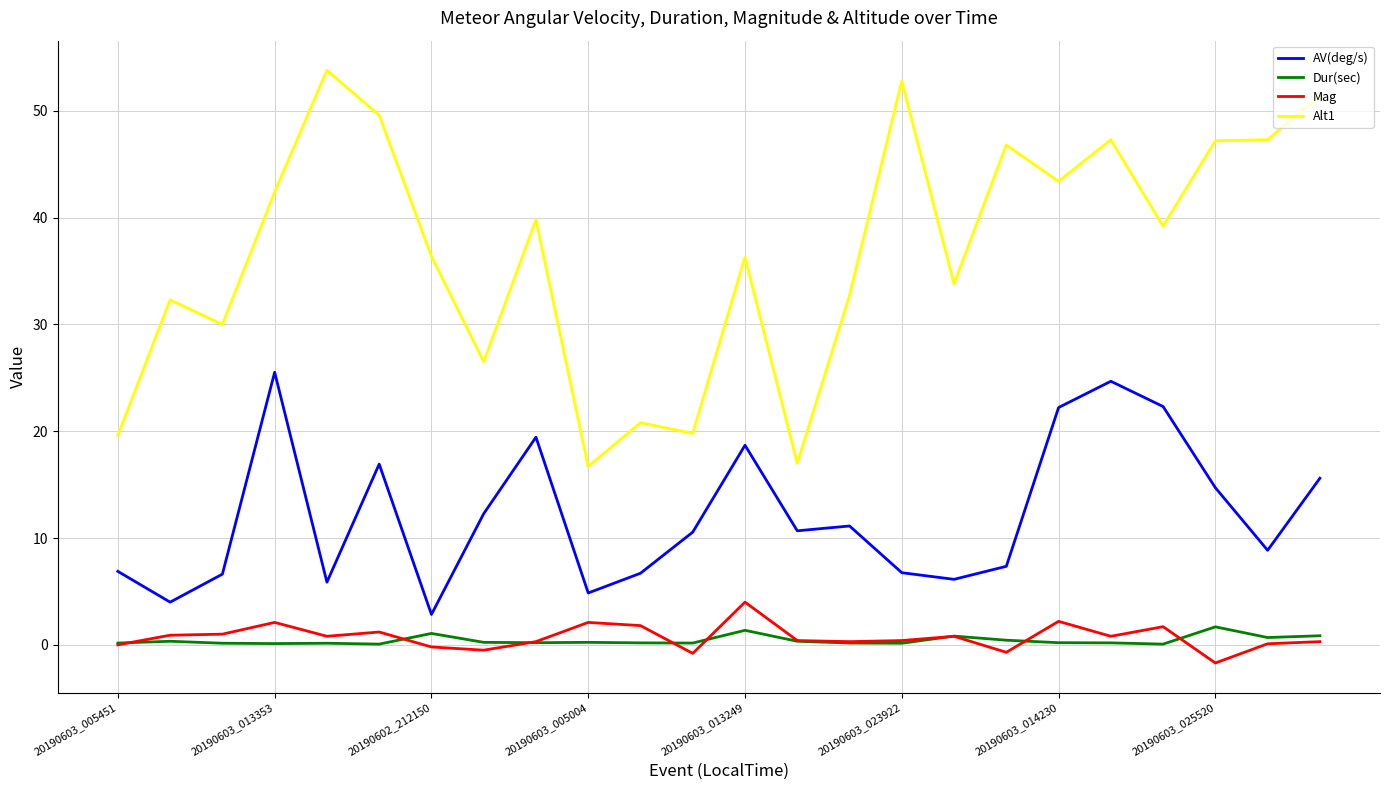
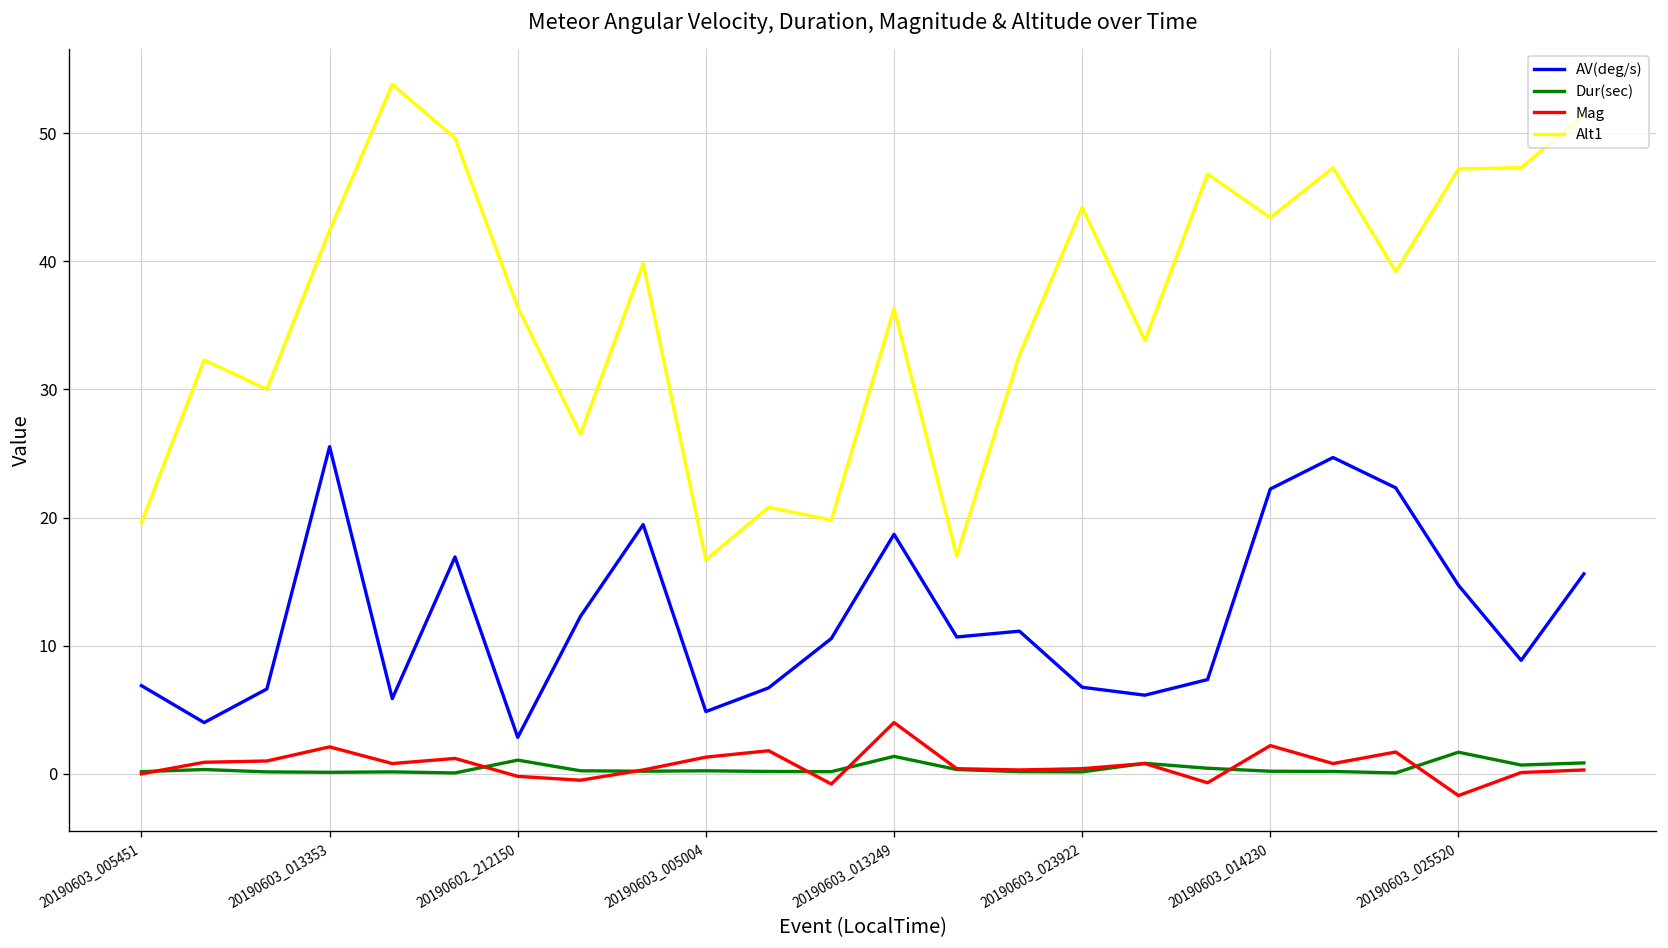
  {
    "AV(deg/s)": {
      "20190603_005451": 6.9,
      "20190603_013353": 25.5,
      "20190602_212150": 2.8,
      "20190603_005004": 4.9,
      "20190603_013249": 18.7,
      "20190603_023922": 6.8,
      "20190603_014230": 22.2,
      "20190603_025520": 14.7
    },
    "Dur(sec)": {
      "20190603_013353": 0.1,
      "20190602_212150": 1.1,
      "20190603_005004": 0.2,
      "20190603_013249": 1.4,
      "20190603_023922": 0.2,
      "20190603_014230": 0.2,
      "20190603_025520": 1.7
    },
    "Mag": {
      "20190603_013353": 2.1,
      "20190602_212150": -0.2,
-     "20190603_005004": 2.1,
+     "20190603_005004": 1.3,
      "20190603_013249": 4.0,
      "20190603_023922": 0.4,
      "20190603_014230": 2.2,
      "20190603_025520": -1.7
    },
    "Alt1": {
      "20190603_005451": 19.6,
      "20190603_013353": 42.4,
      "20190602_212150": 36.4,
      "20190603_005004": 16.7,
      "20190603_013249": 36.3,
-     "20190603_023922": 52.8,
+     "20190603_023922": 44.2,
      "20190603_014230": 43.4,
      "20190603_025520": 47.2
    }
  }
